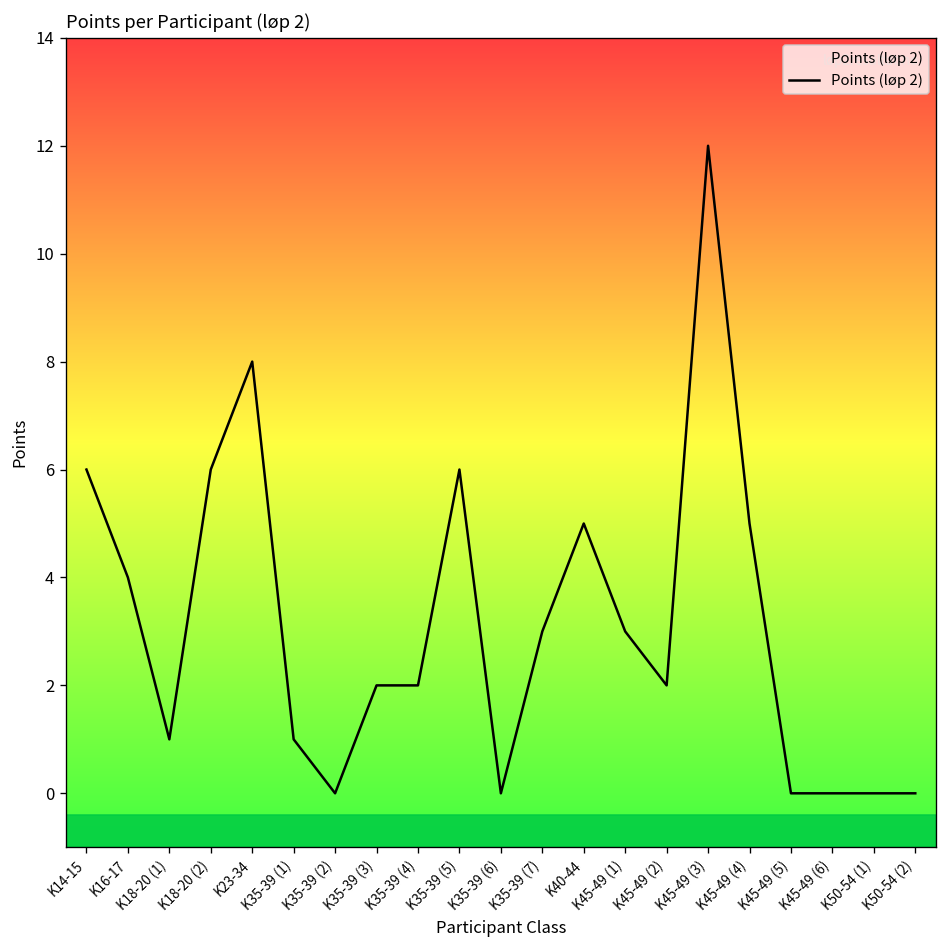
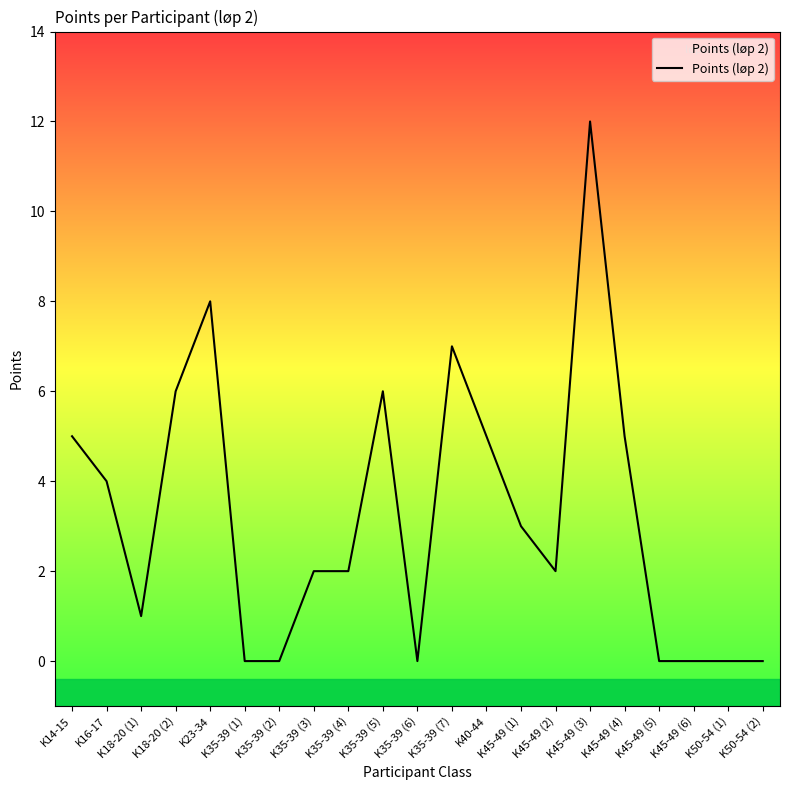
  {
-   "K14-15": 6,
+   "K14-15": 5,
    "K16-17": 4,
    "K18-20 (1)": 1,
    "K18-20 (2)": 6,
    "K23-34": 8,
-   "K35-39 (1)": 1,
+   "K35-39 (1)": 0,
    "K35-39 (2)": 0,
    "K35-39 (3)": 2,
    "K35-39 (4)": 2,
    "K35-39 (5)": 6,
    "K35-39 (6)": 0,
-   "K35-39 (7)": 3,
+   "K35-39 (7)": 7,
    "K40-44": 5,
    "K45-49 (1)": 3,
    "K45-49 (2)": 2,
    "K45-49 (3)": 12,
    "K45-49 (4)": 5,
    "K45-49 (5)": 0,
    "K45-49 (6)": 0,
    "K50-54 (1)": 0,
    "K50-54 (2)": 0
  }
